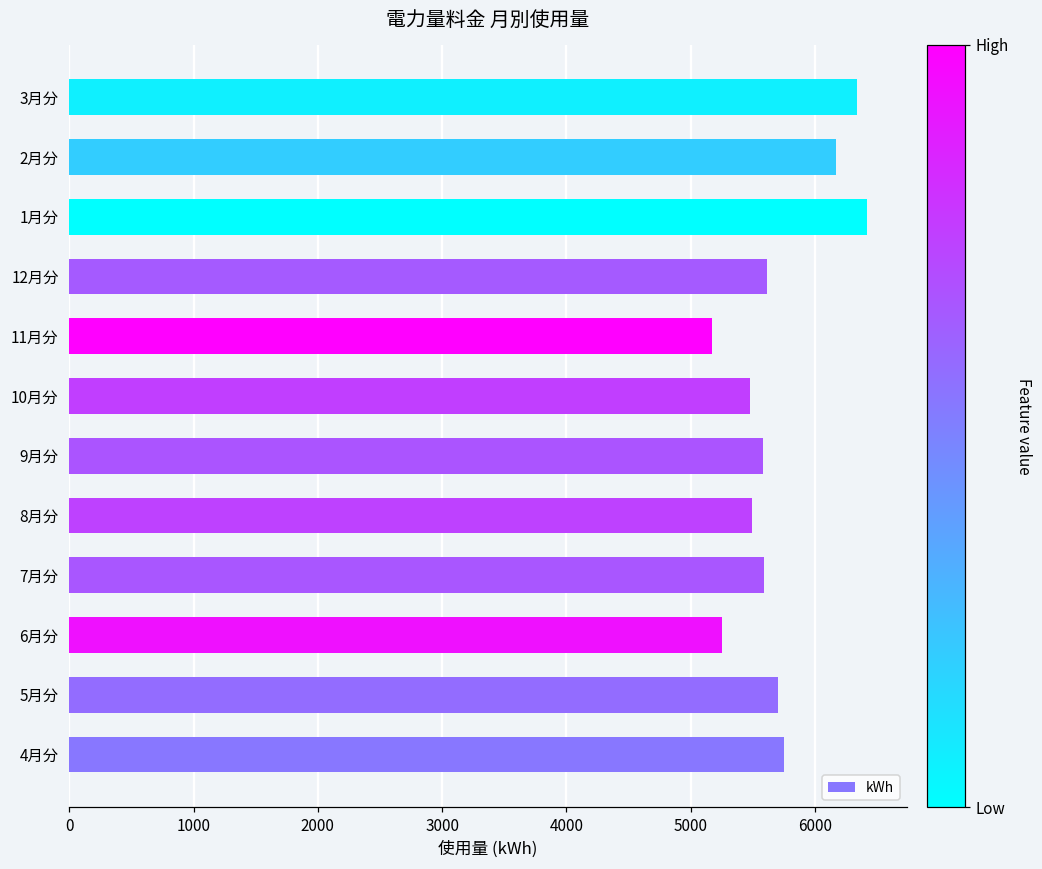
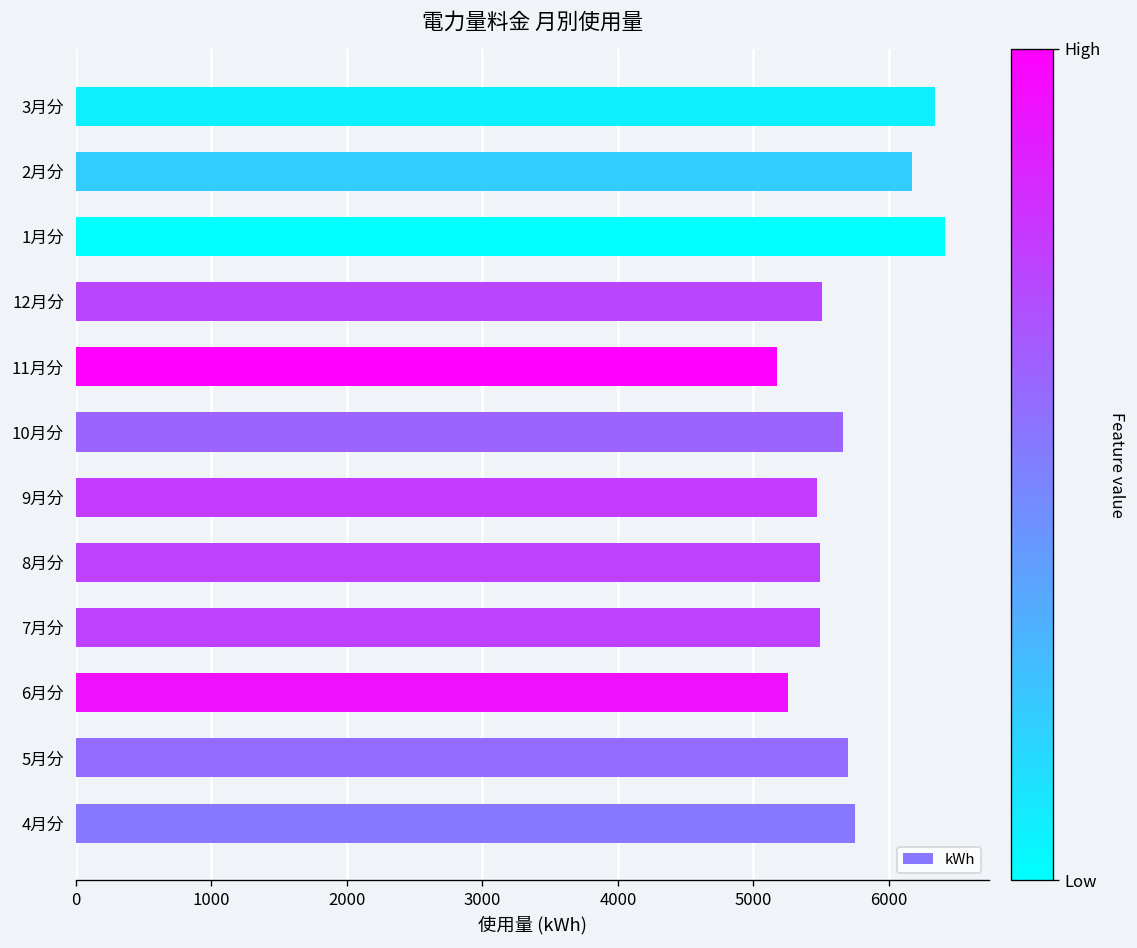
  {
    "3月分": 6340,
    "2月分": 6170,
    "1月分": 6420,
-   "12月分": 5620,
+   "12月分": 5510,
    "11月分": 5180,
-   "10月分": 5480,
-   "9月分": 5590,
+   "10月分": 5660,
+   "9月分": 5470,
    "8月分": 5490,
-   "7月分": 5590,
+   "7月分": 5490,
    "6月分": 5250,
    "5月分": 5700,
    "4月分": 5750
  }
